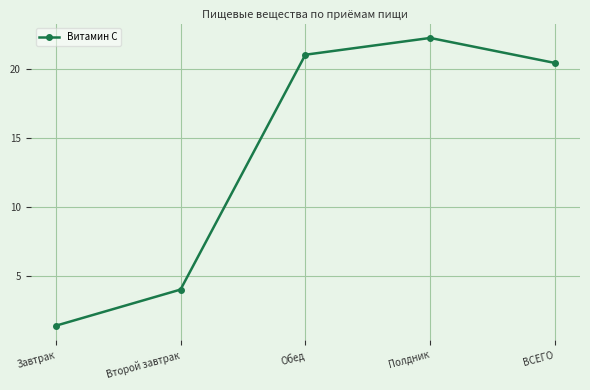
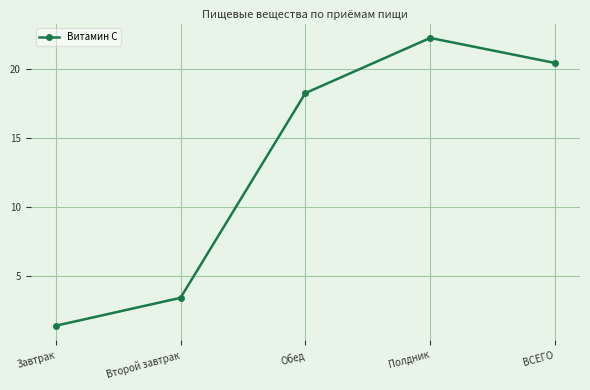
  {
    "Завтрак": 1.4,
-   "Второй завтрак": 4.0,
-   "Обед": 21.1,
+   "Второй завтрак": 3.4,
+   "Обед": 18.3,
    "Полдник": 22.3,
    "ВСЕГО": 20.5
  }
